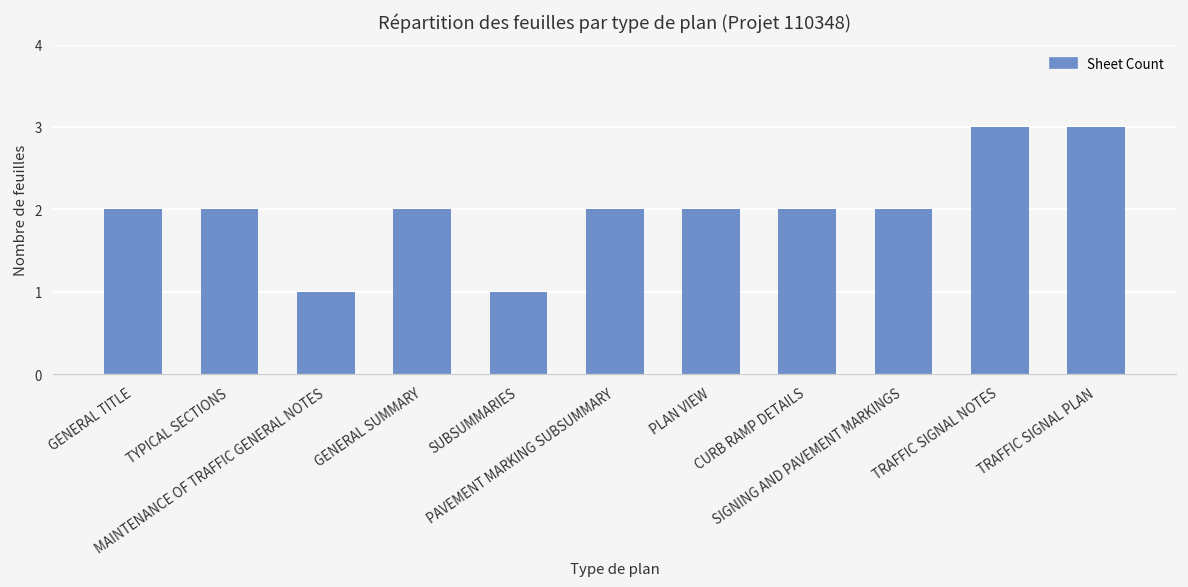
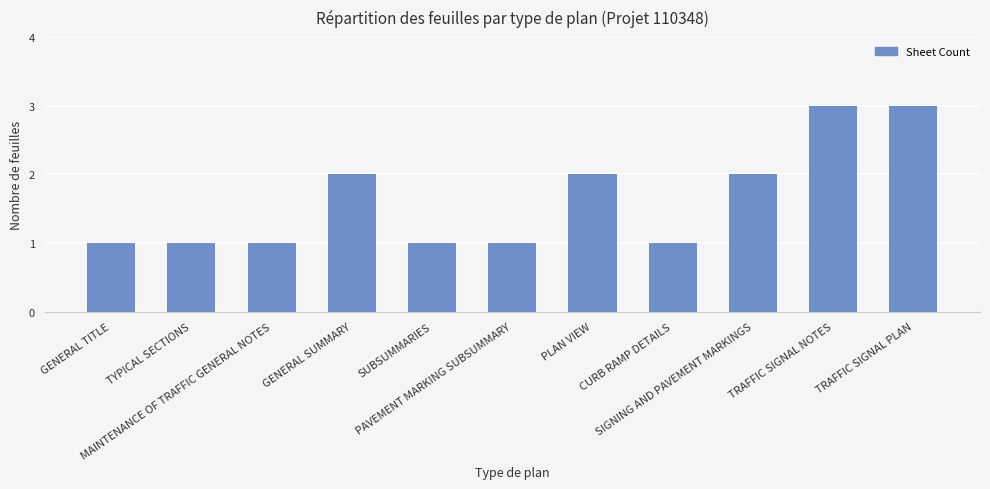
  {
-   "GENERAL TITLE": 2,
-   "TYPICAL SECTIONS": 2,
+   "GENERAL TITLE": 1,
+   "TYPICAL SECTIONS": 1,
    "MAINTENANCE OF TRAFFIC GENERAL NOTES": 1,
    "GENERAL SUMMARY": 2,
    "SUBSUMMARIES": 1,
-   "PAVEMENT MARKING SUBSUMMARY": 2,
+   "PAVEMENT MARKING SUBSUMMARY": 1,
    "PLAN VIEW": 2,
-   "CURB RAMP DETAILS": 2,
+   "CURB RAMP DETAILS": 1,
    "SIGNING AND PAVEMENT MARKINGS": 2,
    "TRAFFIC SIGNAL NOTES": 3,
    "TRAFFIC SIGNAL PLAN": 3
  }
